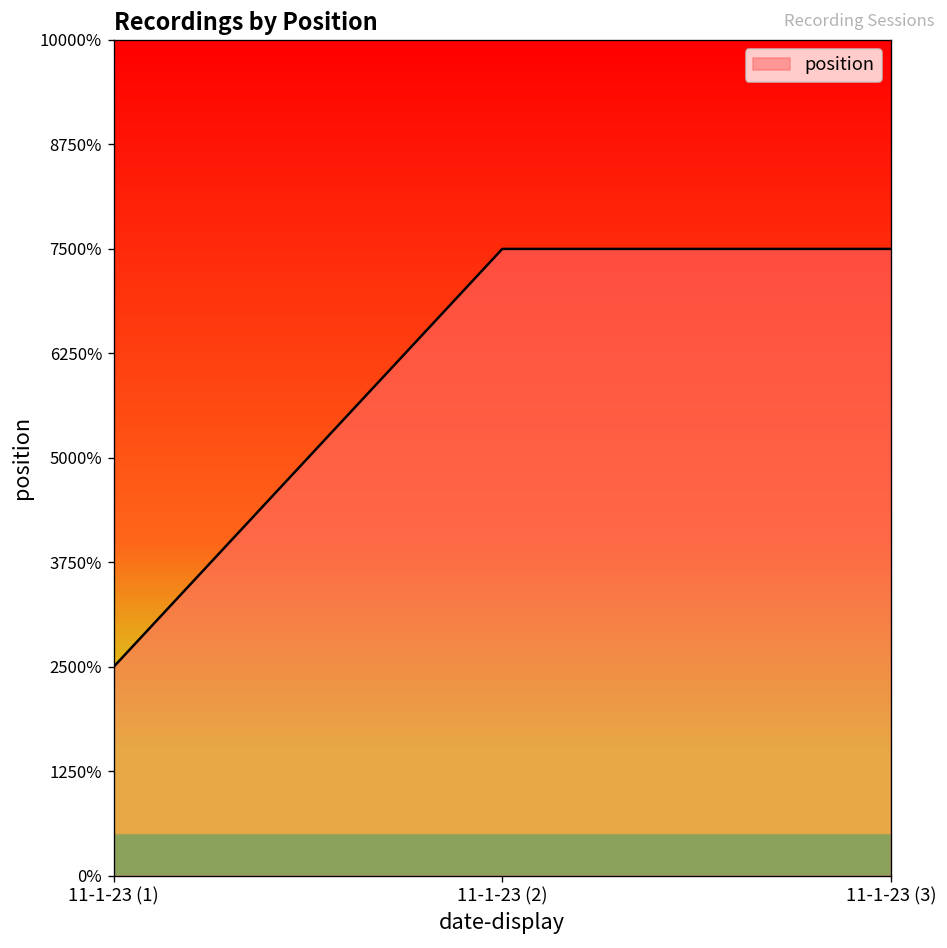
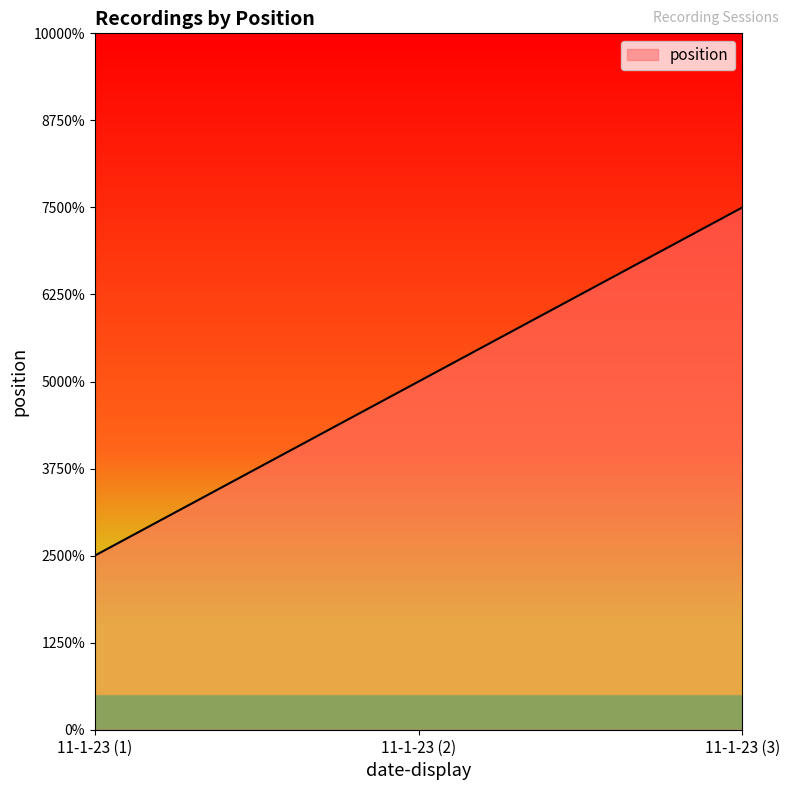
  {
    "11-1-23 (1)": "2500%",
-   "11-1-23 (2)": "7500%",
+   "11-1-23 (2)": "5000%",
    "11-1-23 (3)": "7500%"
  }
